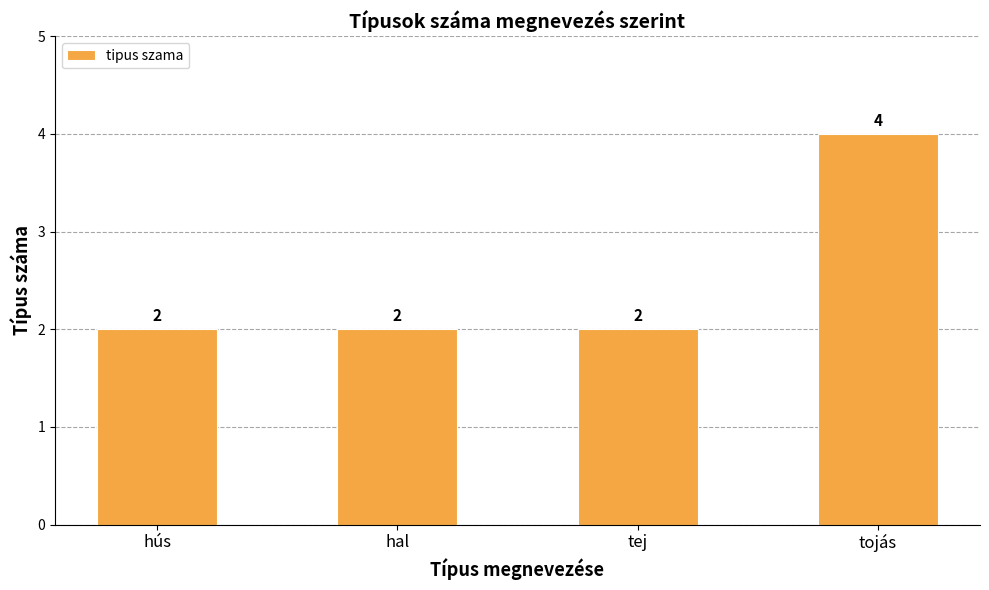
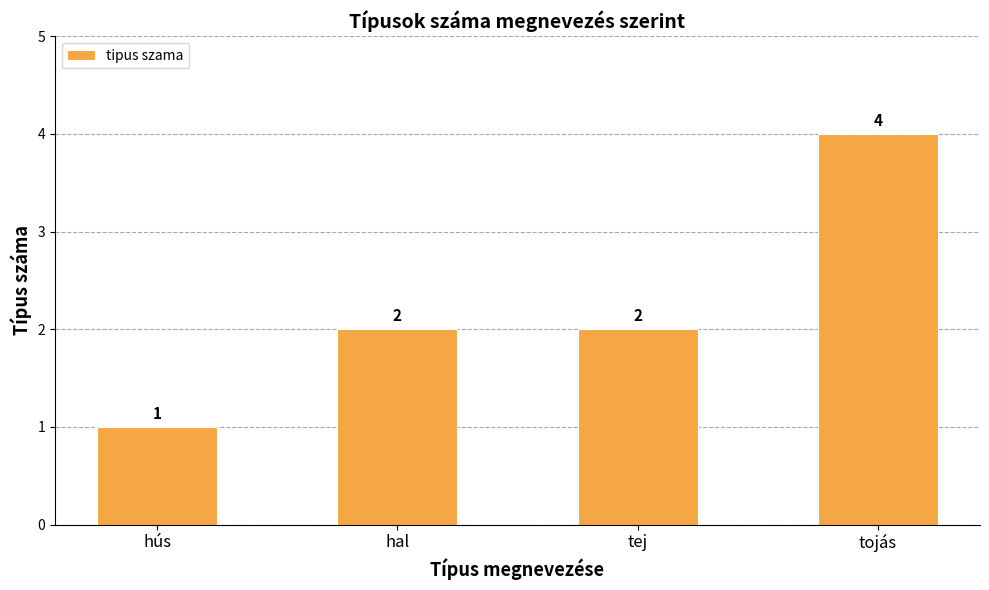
  {
-   "hús": 2,
+   "hús": 1,
    "hal": 2,
    "tej": 2,
    "tojás": 4
  }
